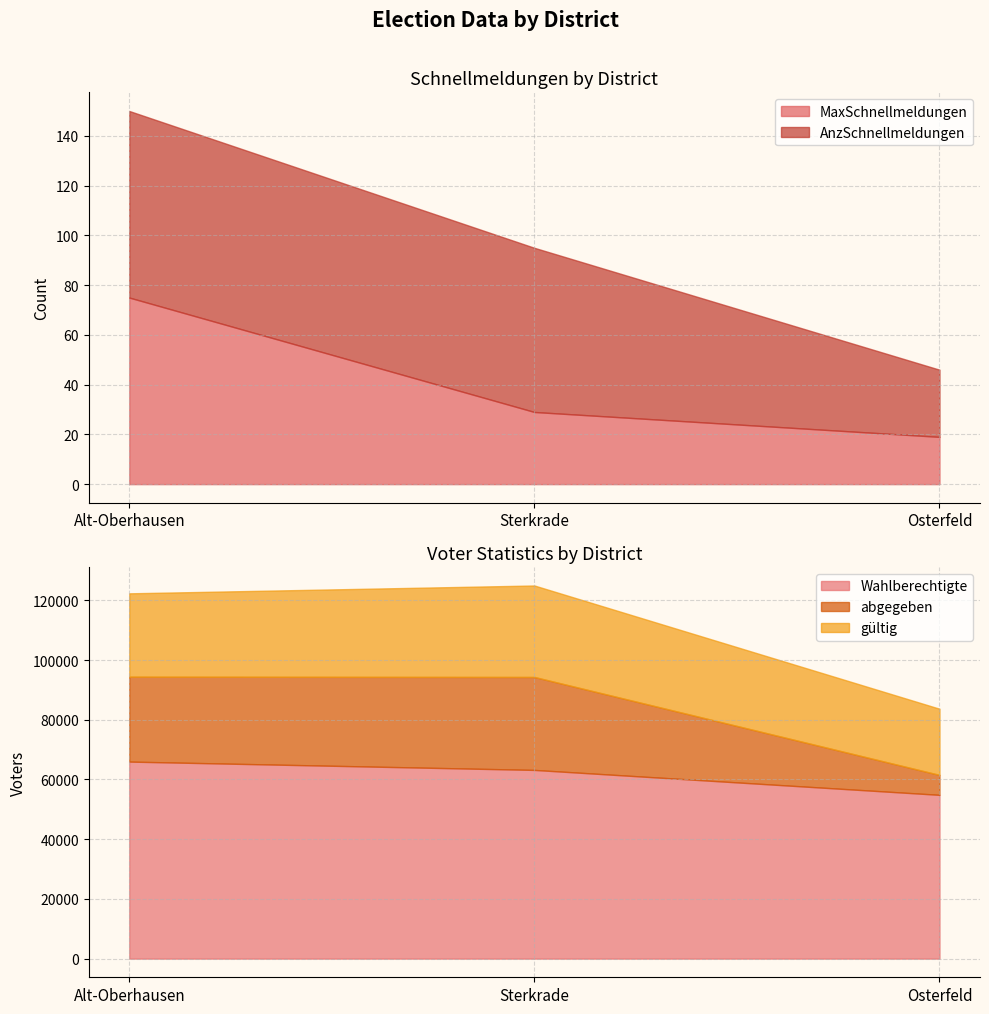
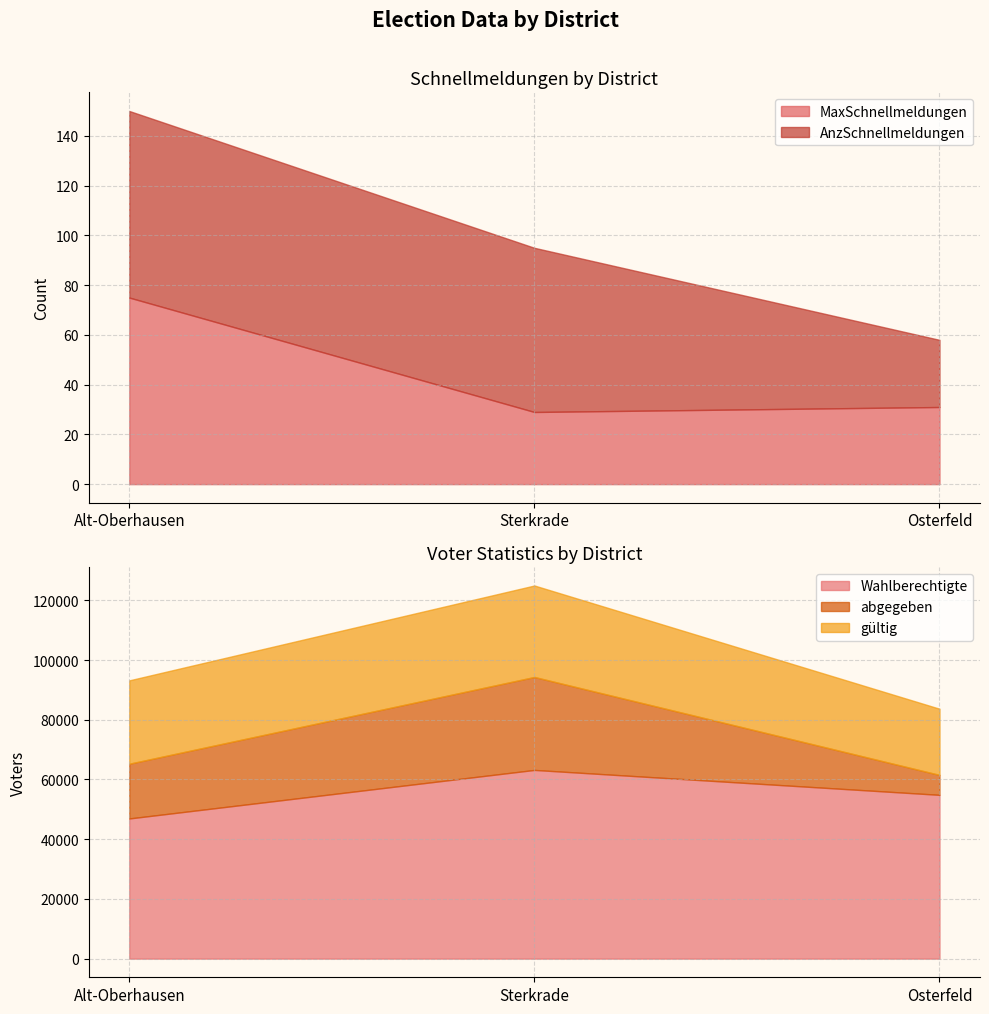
  {
    "Schnellmeldungen by District": {
      "MaxSchnellmeldungen": {
        "Alt-Oberhausen": 75,
        "Sterkrade": 29,
-       "Osterfeld": 19
+       "Osterfeld": 31
      },
      "AnzSchnellmeldungen": {
        "Alt-Oberhausen": 75,
        "Sterkrade": 66,
        "Osterfeld": 27
      }
    },
    "Voter Statistics by District": {
      "Wahlberechtigte": {
-       "Alt-Oberhausen": 66000,
+       "Alt-Oberhausen": 47000,
        "Sterkrade": 63000,
        "Osterfeld": 55000
      },
      "abgegeben": {
-       "Alt-Oberhausen": 28000,
+       "Alt-Oberhausen": 18000,
        "Sterkrade": 31000,
        "Osterfeld": 7000
      },
      "gültig": {
        "Alt-Oberhausen": 28000,
        "Sterkrade": 31000,
        "Osterfeld": 22000
      }
    }
  }
